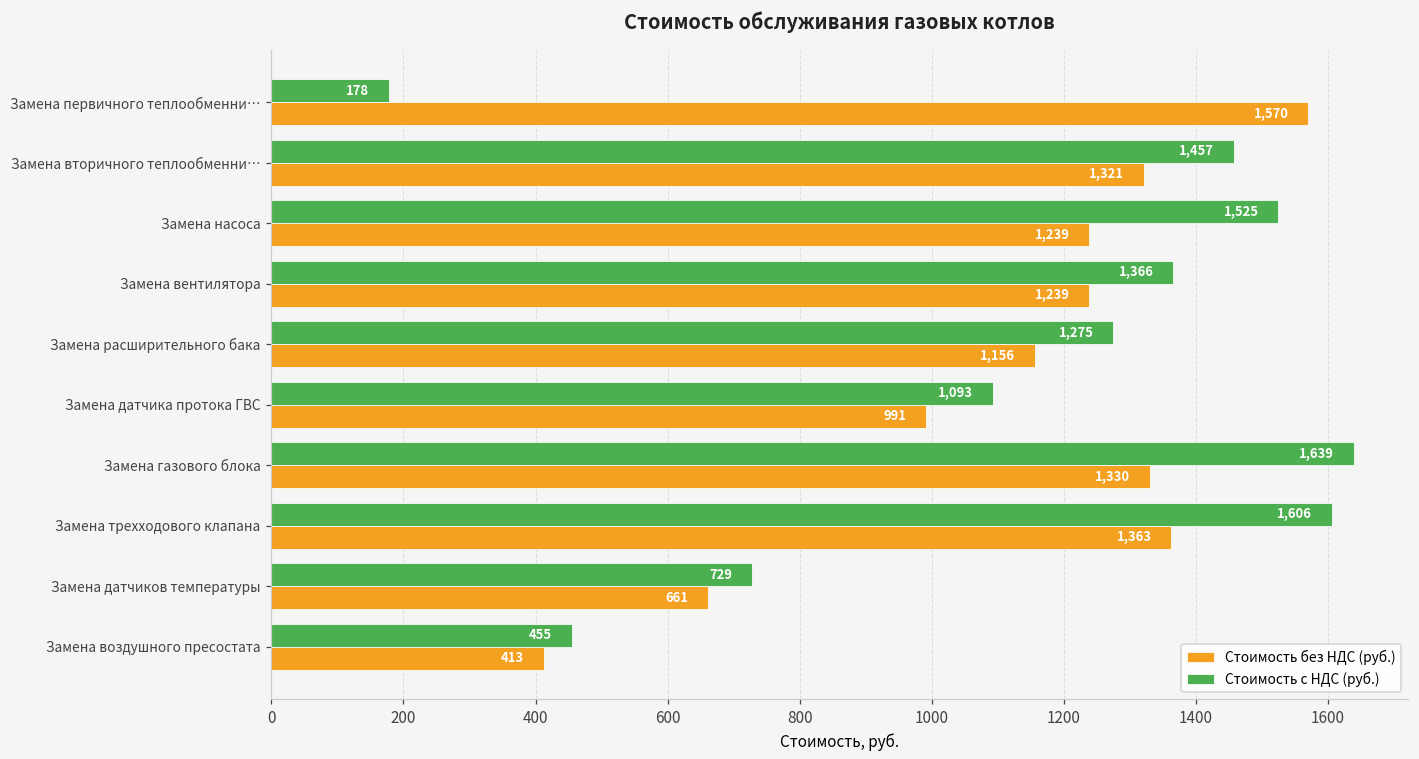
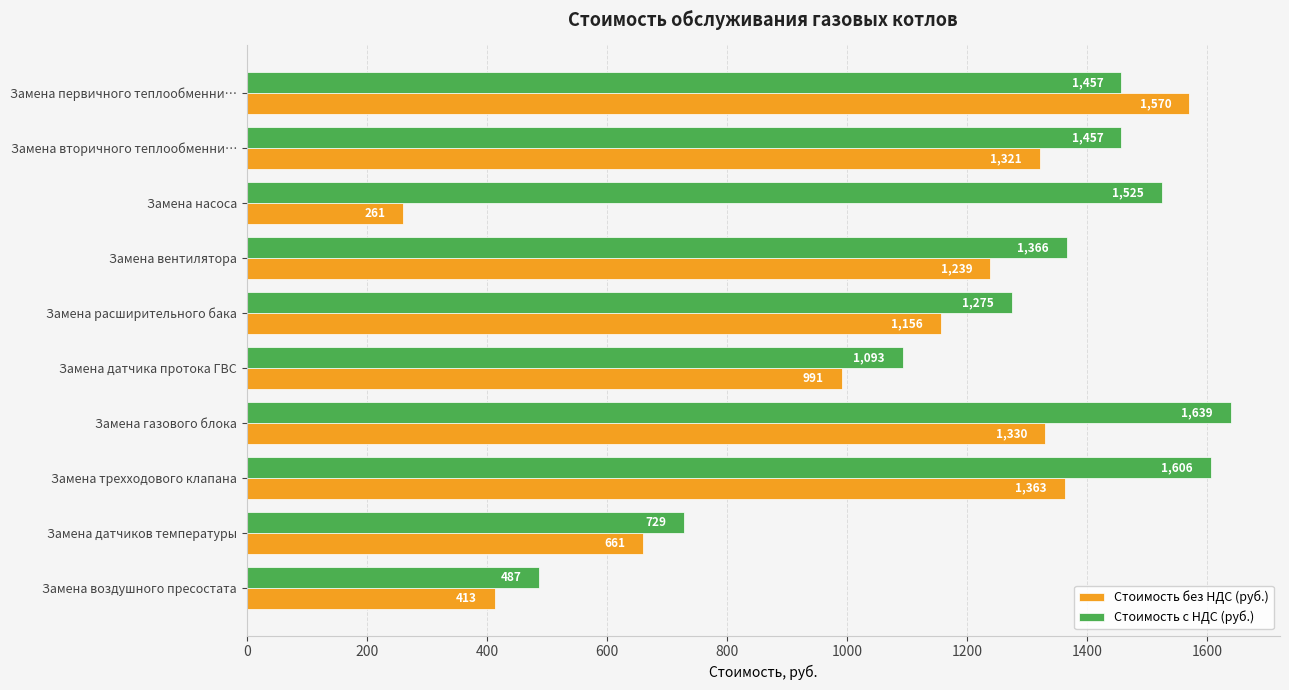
  {
    "Стоимость без НДС (руб.)": {
      "Замена первичного теплообменни…": "1,570",
      "Замена вторичного теплообменни…": "1,321",
-     "Замена насоса": "1,239",
+     "Замена насоса": "261",
      "Замена вентилятора": "1,239",
      "Замена расширительного бака": "1,156",
      "Замена датчика протока ГВС": "991",
      "Замена газового блока": "1,330",
      "Замена трехходового клапана": "1,363",
      "Замена датчиков температуры": "661",
      "Замена воздушного пресостата": "413"
    },
    "Стоимость с НДС (руб.)": {
-     "Замена первичного теплообменни…": "178",
+     "Замена первичного теплообменни…": "1,457",
      "Замена вторичного теплообменни…": "1,457",
      "Замена насоса": "1,525",
      "Замена вентилятора": "1,366",
      "Замена расширительного бака": "1,275",
      "Замена датчика протока ГВС": "1,093",
      "Замена газового блока": "1,639",
      "Замена трехходового клапана": "1,606",
      "Замена датчиков температуры": "729",
-     "Замена воздушного пресостата": "455"
+     "Замена воздушного пресостата": "487"
    }
  }
